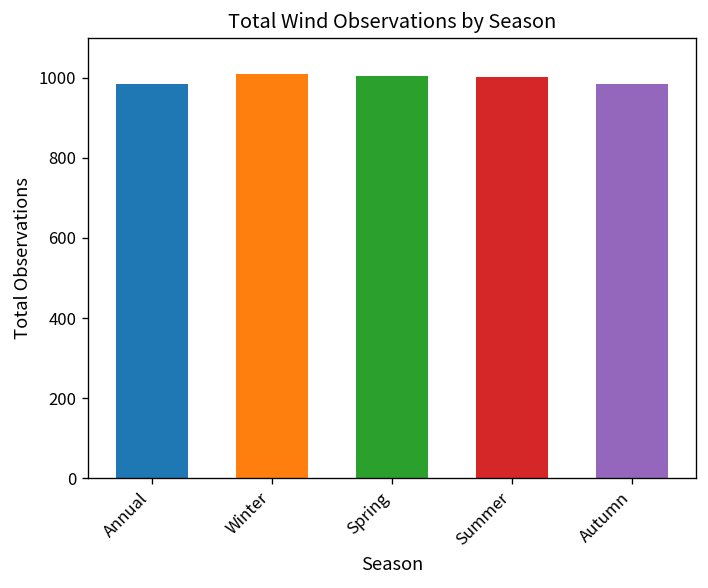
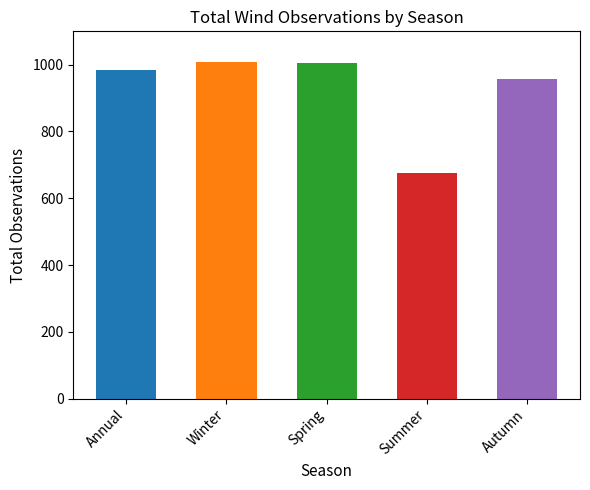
  {
    "Annual": 990,
    "Winter": 1010,
    "Spring": 1010,
-   "Summer": 1000,
-   "Autumn": 990
+   "Summer": 680,
+   "Autumn": 960
  }
